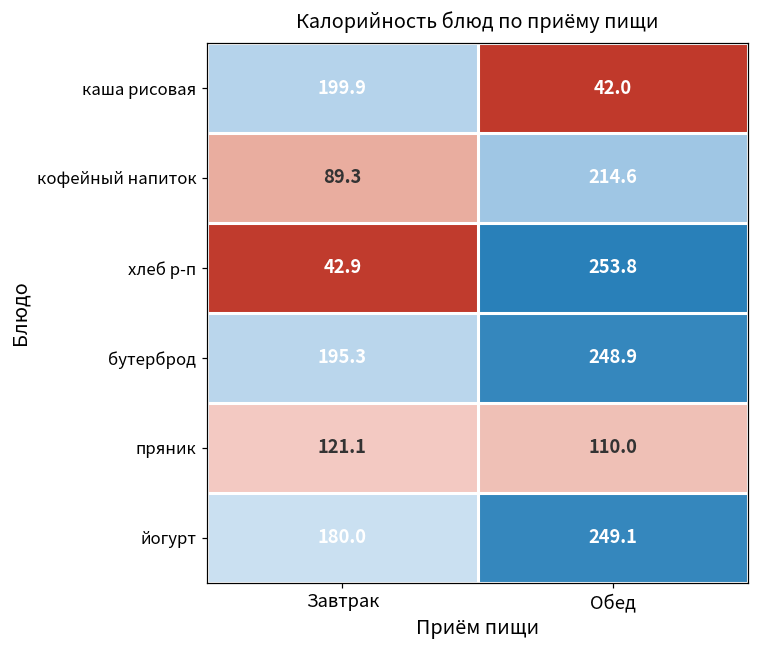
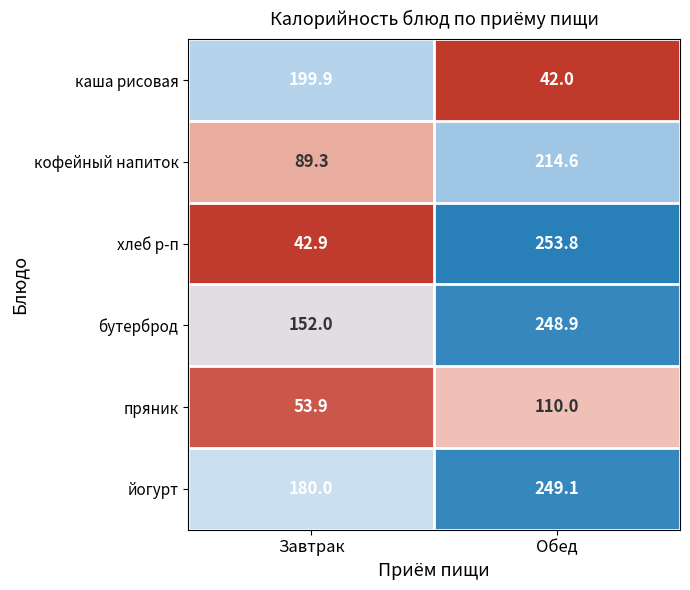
  {
    "каша рисовая": {
      "Завтрак": 199.9,
      "Обед": 42.0
    },
    "кофейный напиток": {
      "Завтрак": 89.3,
      "Обед": 214.6
    },
    "хлеб р-п": {
      "Завтрак": 42.9,
      "Обед": 253.8
    },
    "бутерброд": {
-     "Завтрак": 195.3,
+     "Завтрак": 152.0,
      "Обед": 248.9
    },
    "пряник": {
-     "Завтрак": 121.1,
+     "Завтрак": 53.9,
      "Обед": 110.0
    },
    "йогурт": {
      "Завтрак": 180.0,
      "Обед": 249.1
    }
  }
